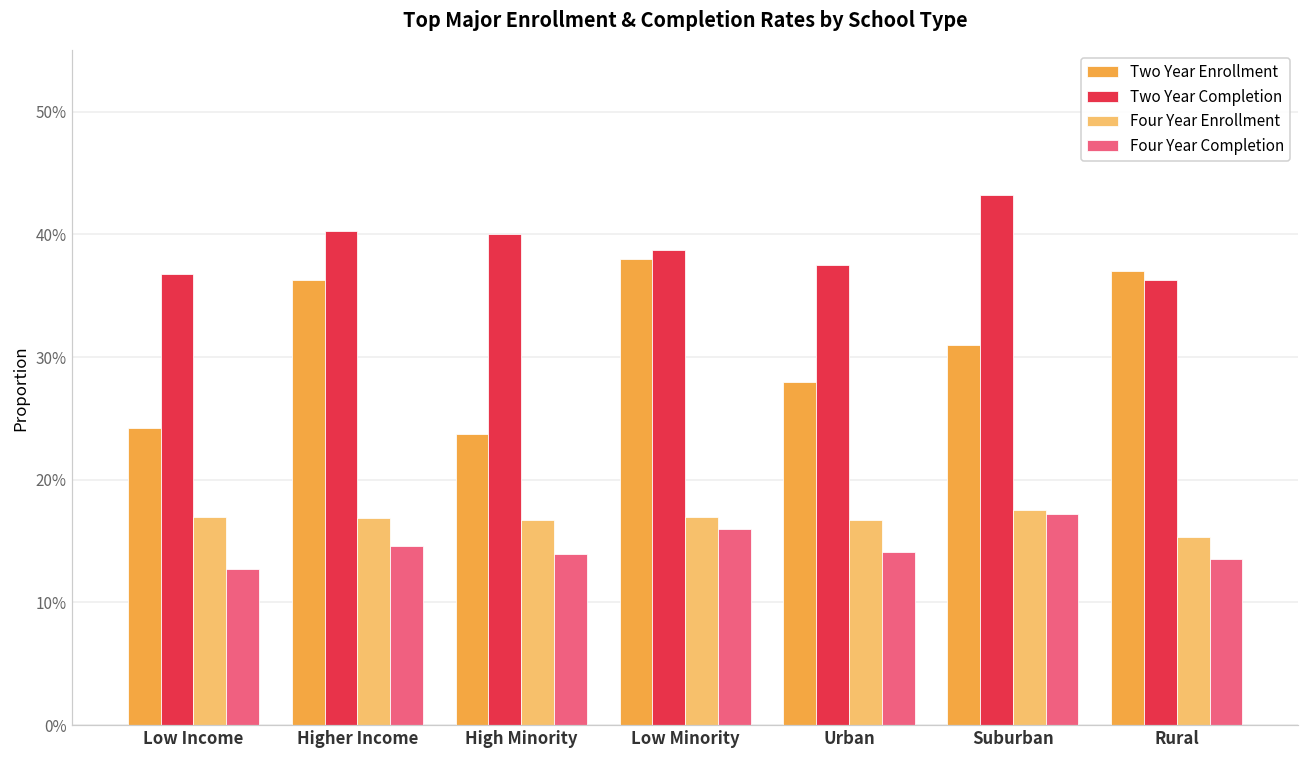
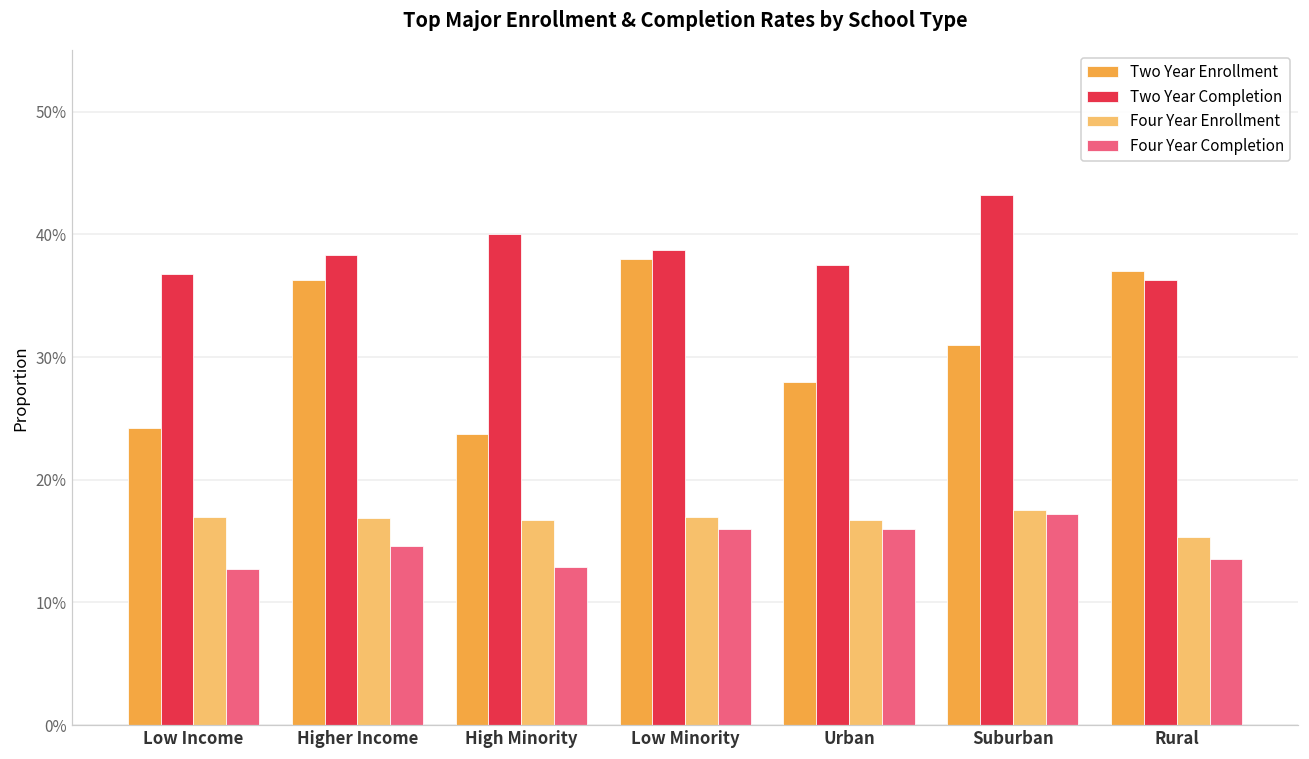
  {
    "Two Year Completion": {
      "Low Income": "36.8%",
-     "Higher Income": "40.3%",
+     "Higher Income": "38.3%",
      "High Minority": "40.0%",
      "Low Minority": "38.7%",
      "Urban": "37.5%",
      "Suburban": "43.2%",
      "Rural": "36.3%"
    },
    "Four Year Completion": {
      "Low Income": "12.8%",
      "Higher Income": "14.6%",
-     "High Minority": "13.9%",
+     "High Minority": "12.9%",
      "Low Minority": "16.0%",
-     "Urban": "14.1%",
+     "Urban": "16.0%",
      "Suburban": "17.2%",
      "Rural": "13.5%"
    }
  }
